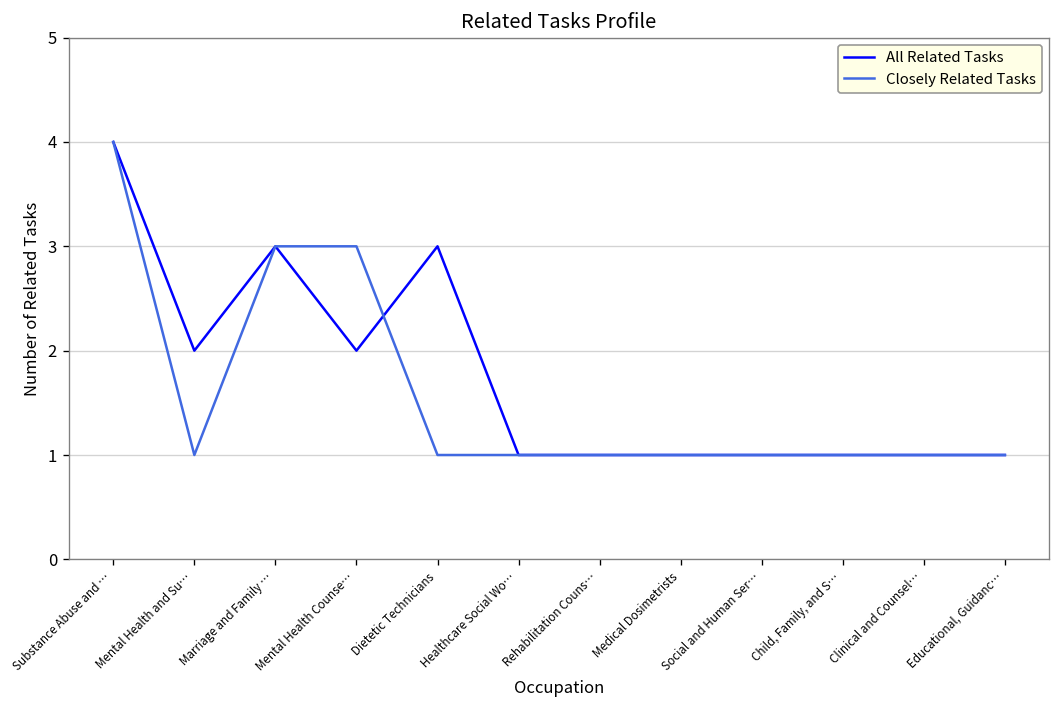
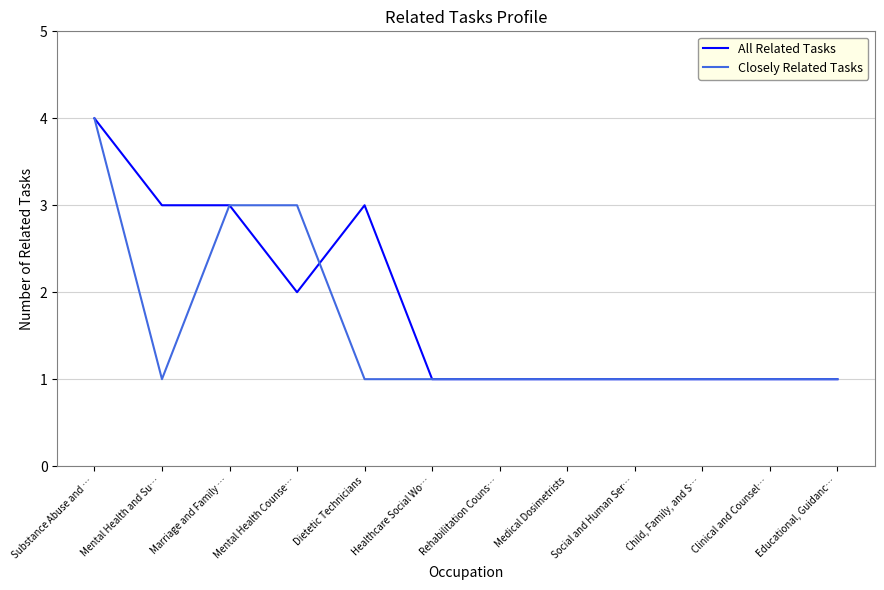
  {
    "All Related Tasks": {
-     "Mental Health and Su…": 2,
+     "Mental Health and Su…": 3,
      "Mental Health Counse…": 2,
      "Dietetic Technicians": 3
    },
    "Closely Related Tasks": {
      "Mental Health and Su…": 1,
      "Mental Health Counse…": 3,
      "Dietetic Technicians": 1
    }
  }
